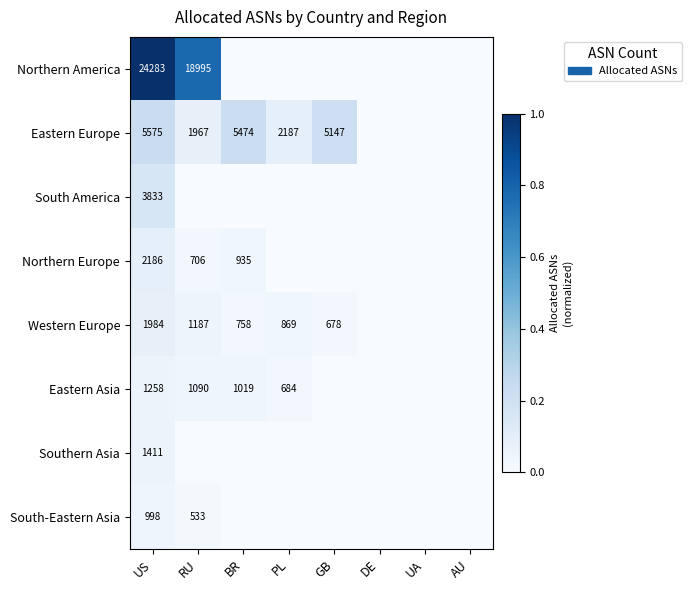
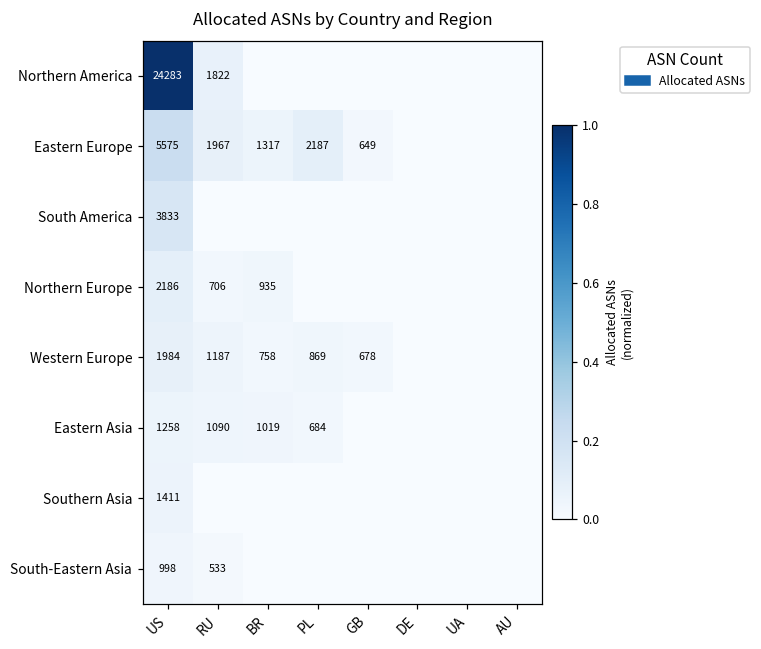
  {
    "Northern America": {
      "US": 24283,
-     "RU": 18995
+     "RU": 1822
    },
    "Eastern Europe": {
      "US": 5575,
      "RU": 1967,
-     "BR": 5474,
+     "BR": 1317,
      "PL": 2187,
-     "GB": 5147
+     "GB": 649
    },
    "South America": {
      "US": 3833
    },
    "Northern Europe": {
      "US": 2186,
      "RU": 706,
      "BR": 935
    },
    "Western Europe": {
      "US": 1984,
      "RU": 1187,
      "BR": 758,
      "PL": 869,
      "GB": 678
    },
    "Eastern Asia": {
      "US": 1258,
      "RU": 1090,
      "BR": 1019,
      "PL": 684
    },
    "Southern Asia": {
      "US": 1411
    },
    "South-Eastern Asia": {
      "US": 998,
      "RU": 533
    }
  }
